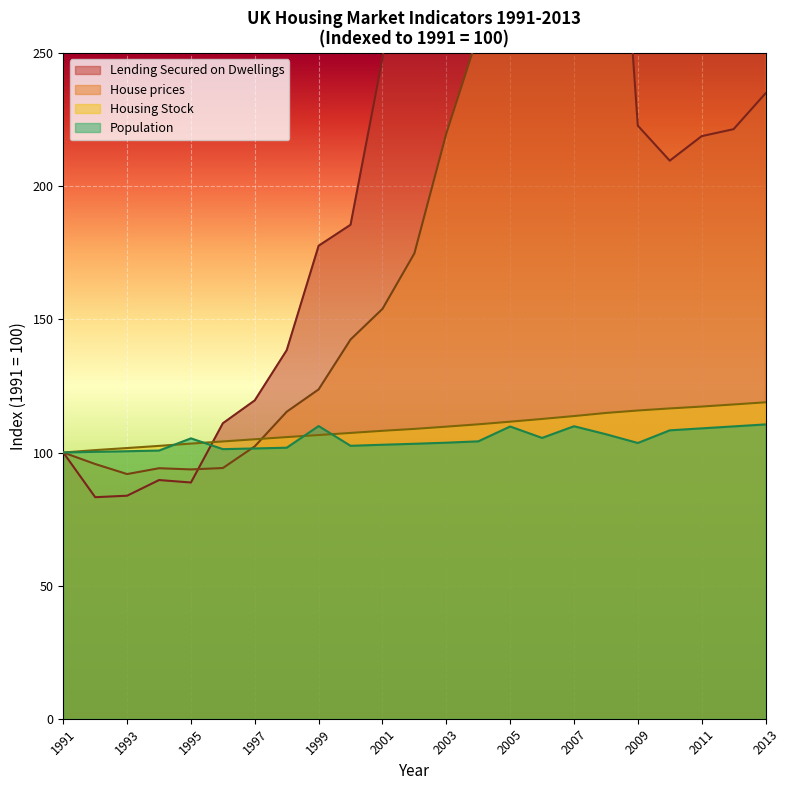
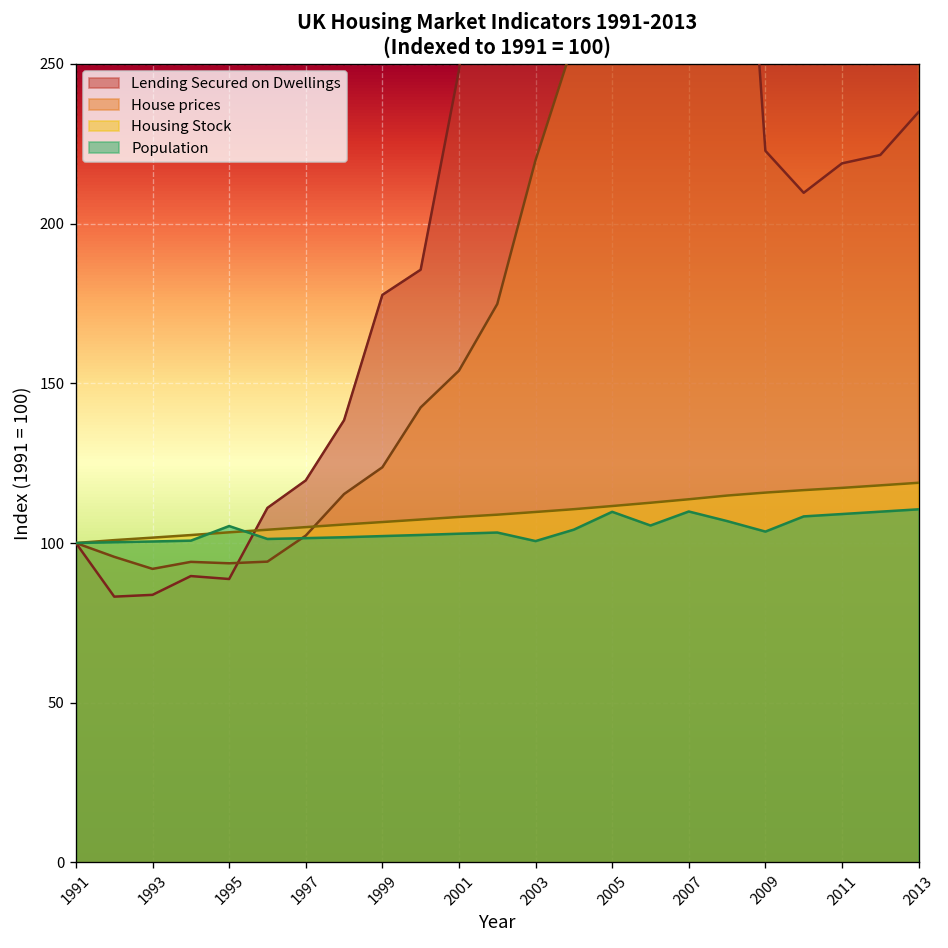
  {
    "Population": {
      "1993": 100,
      "1995": 105,
-     "1999": 110,
+     "1999": 102,
      "2001": 103,
-     "2003": 104,
+     "2003": 101,
      "2005": 110,
      "2007": 110,
      "2009": 104,
      "2011": 109,
      "2013": 111
    }
  }
